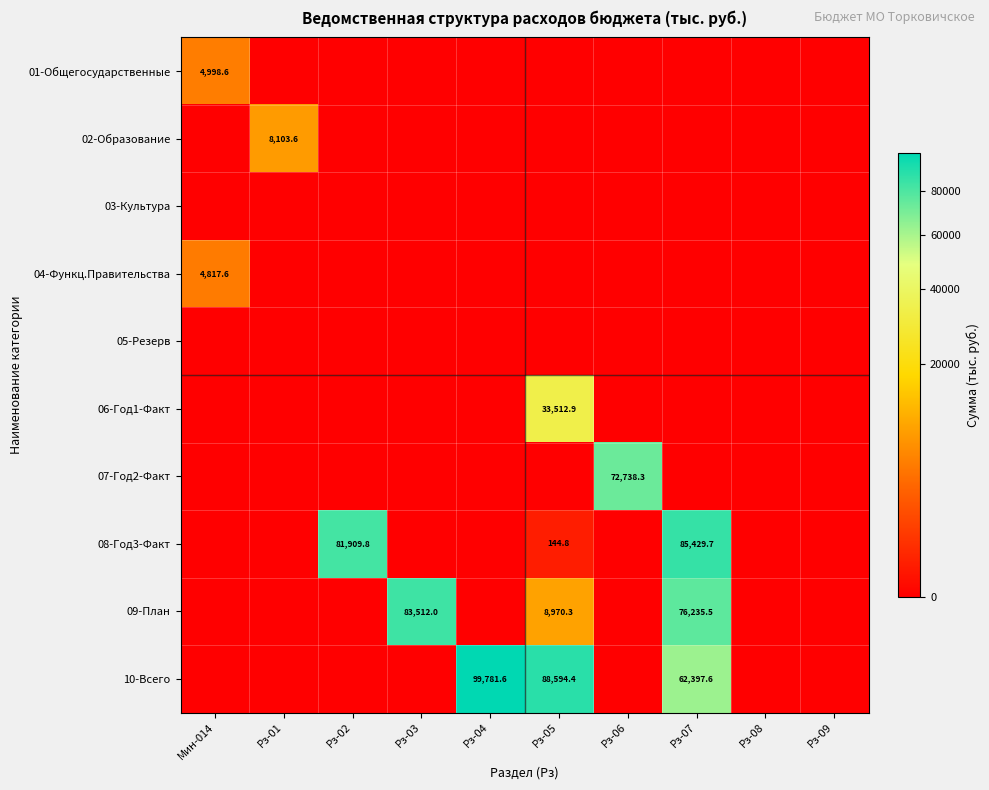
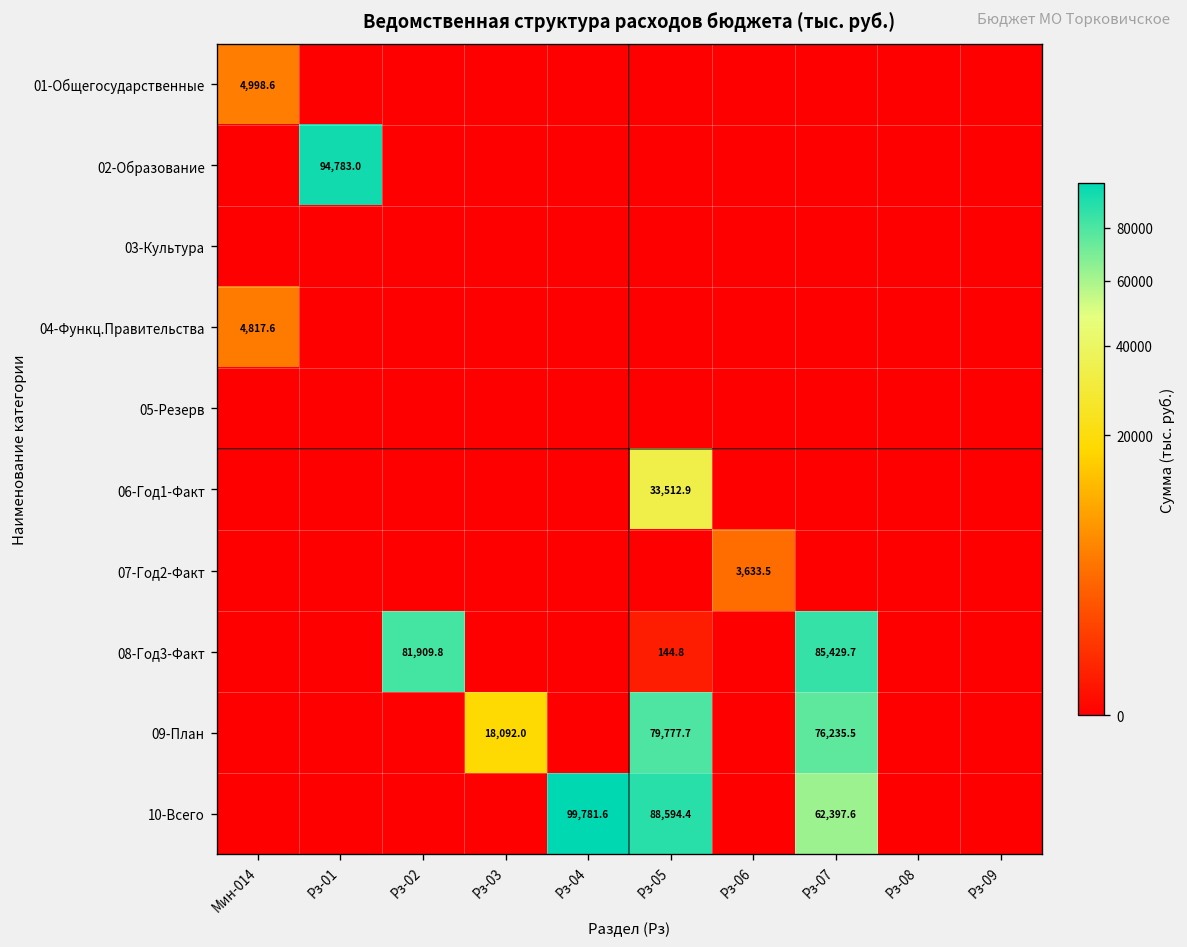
  {
    "01-Общегосударственные": {
      "Мин-014": "4,998.6"
    },
    "02-Образование": {
-     "Рз-01": "8,103.6"
+     "Рз-01": "94,783.0"
    },
    "04-Функц.Правительства": {
      "Мин-014": "4,817.6"
    },
    "06-Год1-Факт": {
      "Рз-05": "33,512.9"
    },
    "07-Год2-Факт": {
-     "Рз-06": "72,738.3"
+     "Рз-06": "3,633.5"
    },
    "08-Год3-Факт": {
      "Рз-02": "81,909.8",
      "Рз-05": "144.8",
      "Рз-07": "85,429.7"
    },
    "09-План": {
-     "Рз-03": "83,512.0",
-     "Рз-05": "8,970.3",
+     "Рз-03": "18,092.0",
+     "Рз-05": "79,777.7",
      "Рз-07": "76,235.5"
    },
    "10-Всего": {
      "Рз-04": "99,781.6",
      "Рз-05": "88,594.4",
      "Рз-07": "62,397.6"
    }
  }
